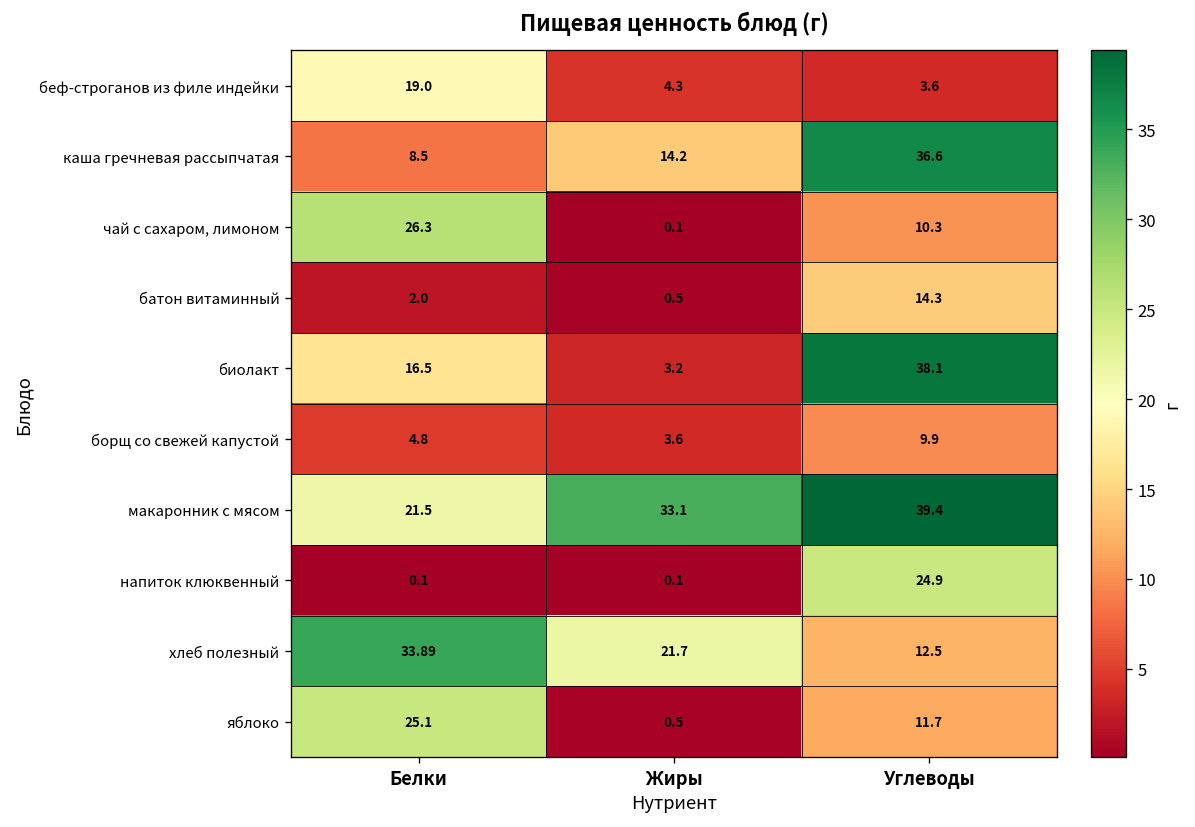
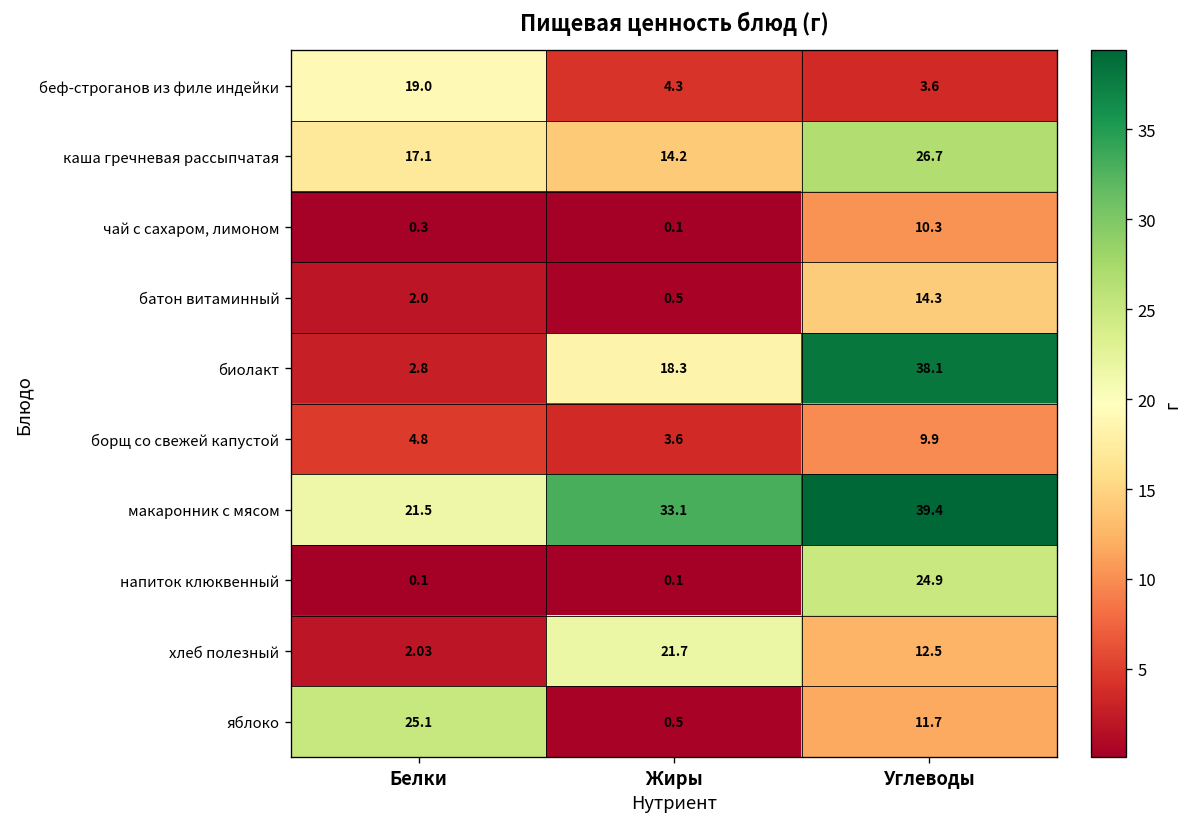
  {
    "беф-строганов из филе индейки": {
      "Белки": 19.0,
      "Жиры": 4.3,
      "Углеводы": 3.6
    },
    "каша гречневая рассыпчатая": {
-     "Белки": 8.5,
+     "Белки": 17.1,
      "Жиры": 14.2,
-     "Углеводы": 36.6
+     "Углеводы": 26.7
    },
    "чай с сахаром, лимоном": {
-     "Белки": 26.3,
+     "Белки": 0.3,
      "Жиры": 0.1,
      "Углеводы": 10.3
    },
    "батон витаминный": {
      "Белки": 2.0,
      "Жиры": 0.5,
      "Углеводы": 14.3
    },
    "биолакт": {
-     "Белки": 16.5,
-     "Жиры": 3.2,
+     "Белки": 2.8,
+     "Жиры": 18.3,
      "Углеводы": 38.1
    },
    "борщ со свежей капустой": {
      "Белки": 4.8,
      "Жиры": 3.6,
      "Углеводы": 9.9
    },
    "макаронник с мясом": {
      "Белки": 21.5,
      "Жиры": 33.1,
      "Углеводы": 39.4
    },
    "напиток клюквенный": {
      "Белки": 0.1,
      "Жиры": 0.1,
      "Углеводы": 24.9
    },
    "хлеб полезный": {
-     "Белки": 33.89,
+     "Белки": 2.03,
      "Жиры": 21.7,
      "Углеводы": 12.5
    },
    "яблоко": {
      "Белки": 25.1,
      "Жиры": 0.5,
      "Углеводы": 11.7
    }
  }
